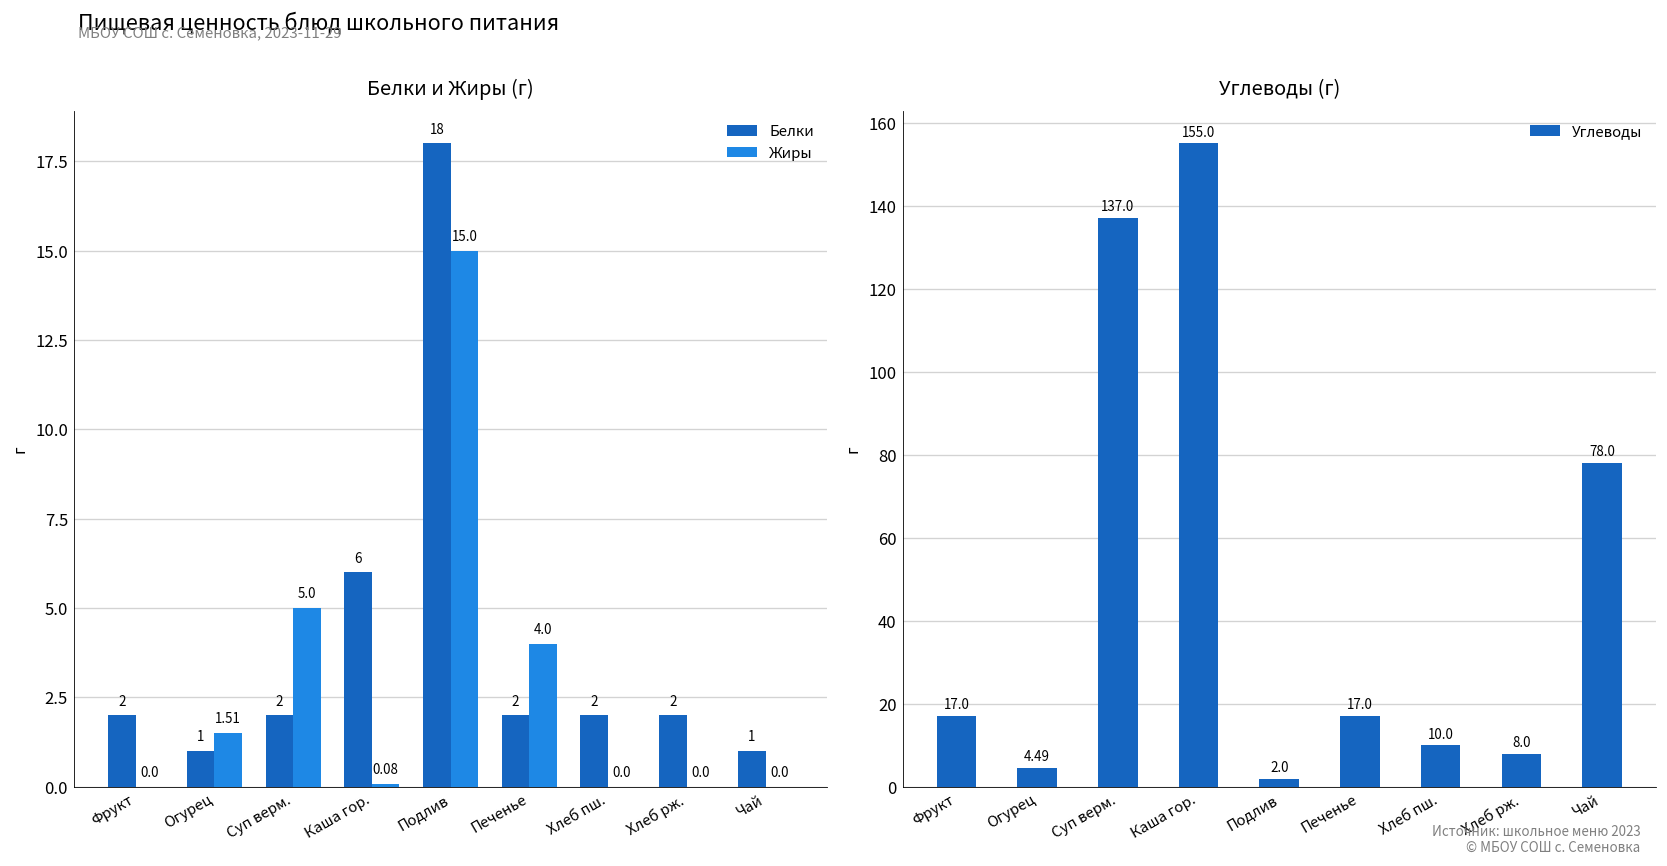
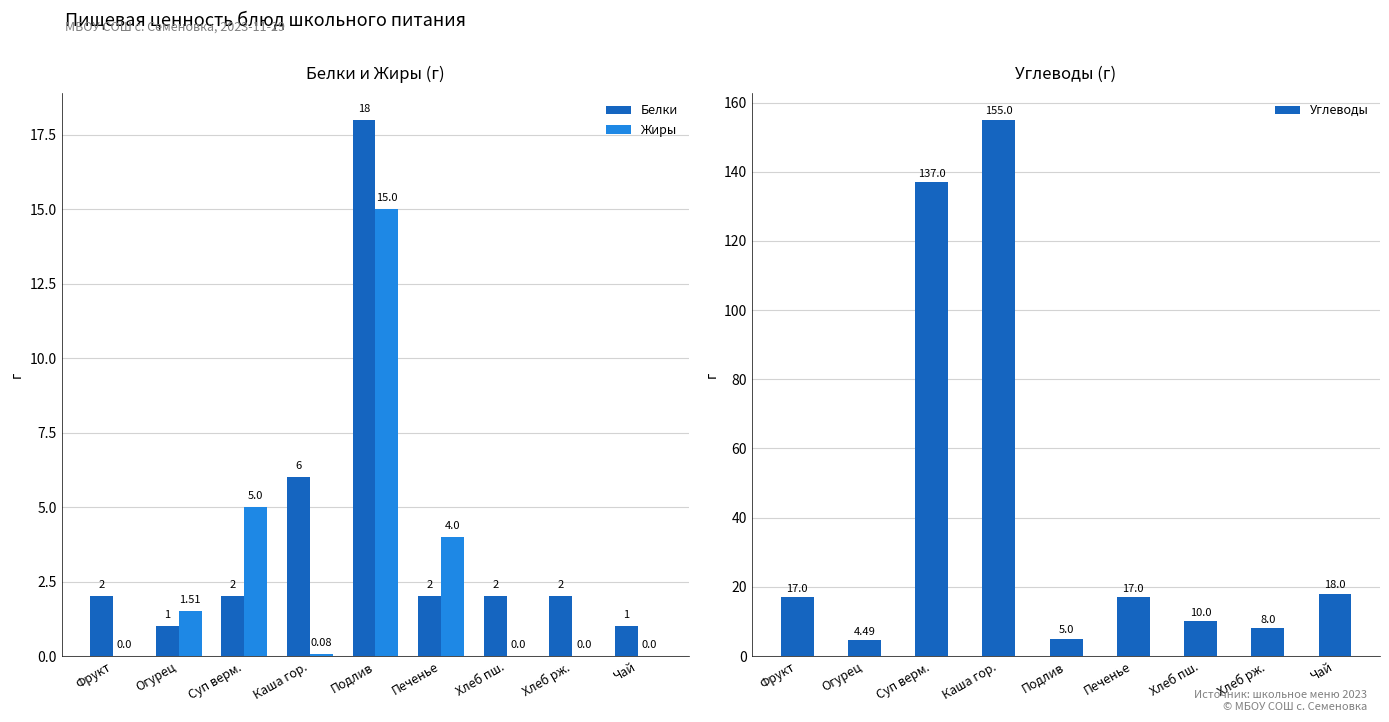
  {
    "Углеводы (г)": {
      "Фрукт": 17.0,
      "Огурец": 4.49,
      "Суп верм.": 137.0,
      "Каша гор.": 155.0,
-     "Подлив": 2.0,
+     "Подлив": 5.0,
      "Печенье": 17.0,
      "Хлеб пш.": 10.0,
      "Хлеб рж.": 8.0,
-     "Чай": 78.0
+     "Чай": 18.0
    }
  }
